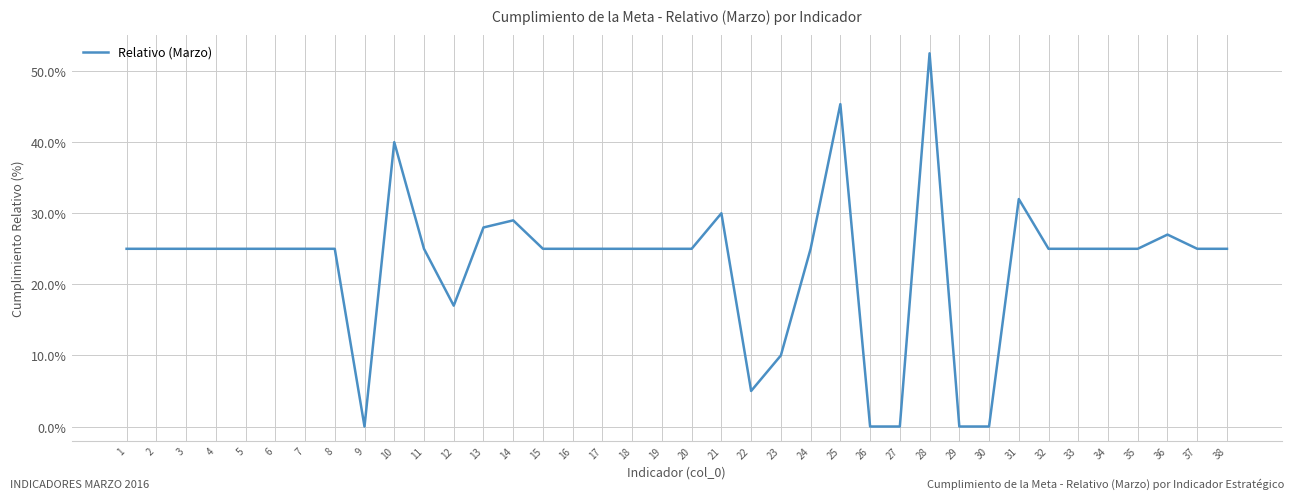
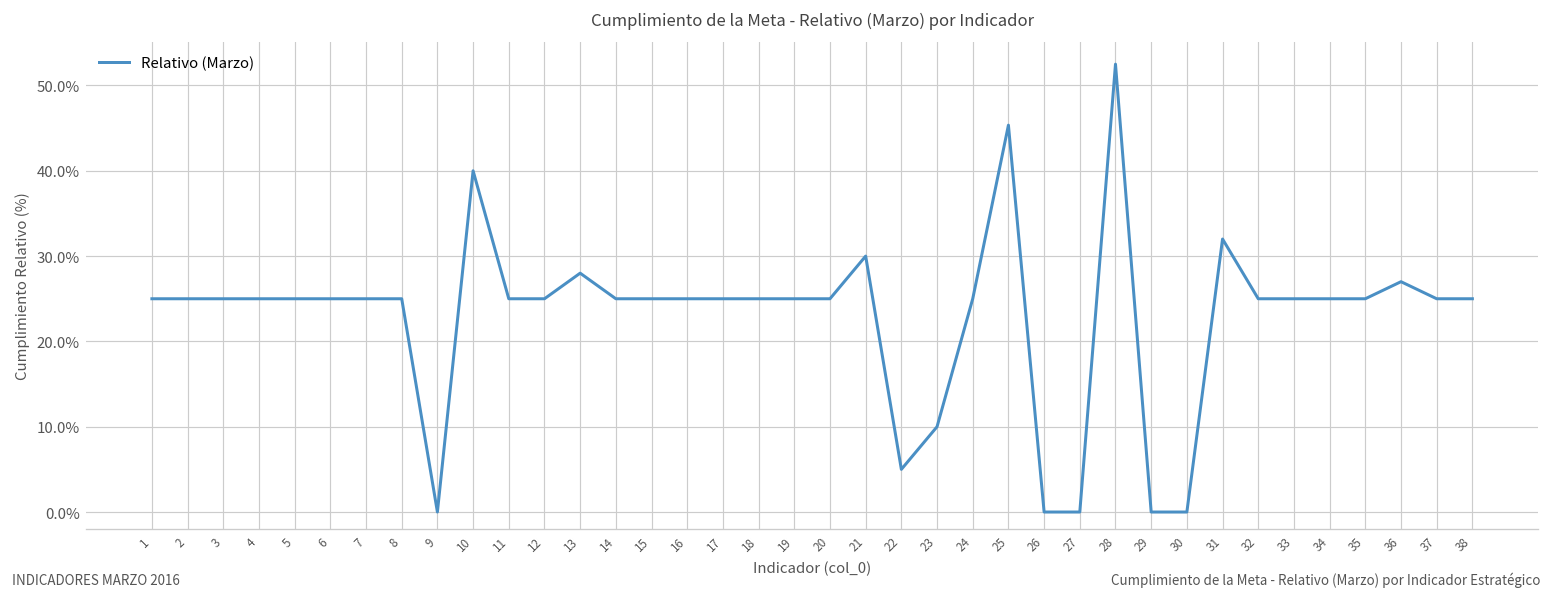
  {
    "1": "25%",
    "2": "25%",
    "3": "25%",
    "4": "25%",
    "5": "25%",
    "6": "25%",
    "7": "25%",
    "8": "25%",
    "9": "0%",
    "10": "40%",
    "11": "25%",
-   "12": "17%",
+   "12": "25%",
    "13": "28%",
-   "14": "29%",
+   "14": "25%",
    "15": "25%",
    "16": "25%",
    "17": "25%",
    "18": "25%",
    "19": "25%",
    "20": "25%",
    "21": "30%",
    "22": "5%",
    "23": "10%",
    "24": "25%",
    "25": "45%",
    "26": "0%",
    "27": "0%",
    "28": "53%",
    "29": "0%",
    "30": "0%",
    "31": "32%",
    "32": "25%",
    "33": "25%",
    "34": "25%",
    "35": "25%",
    "36": "27%",
    "37": "25%",
    "38": "25%"
  }
